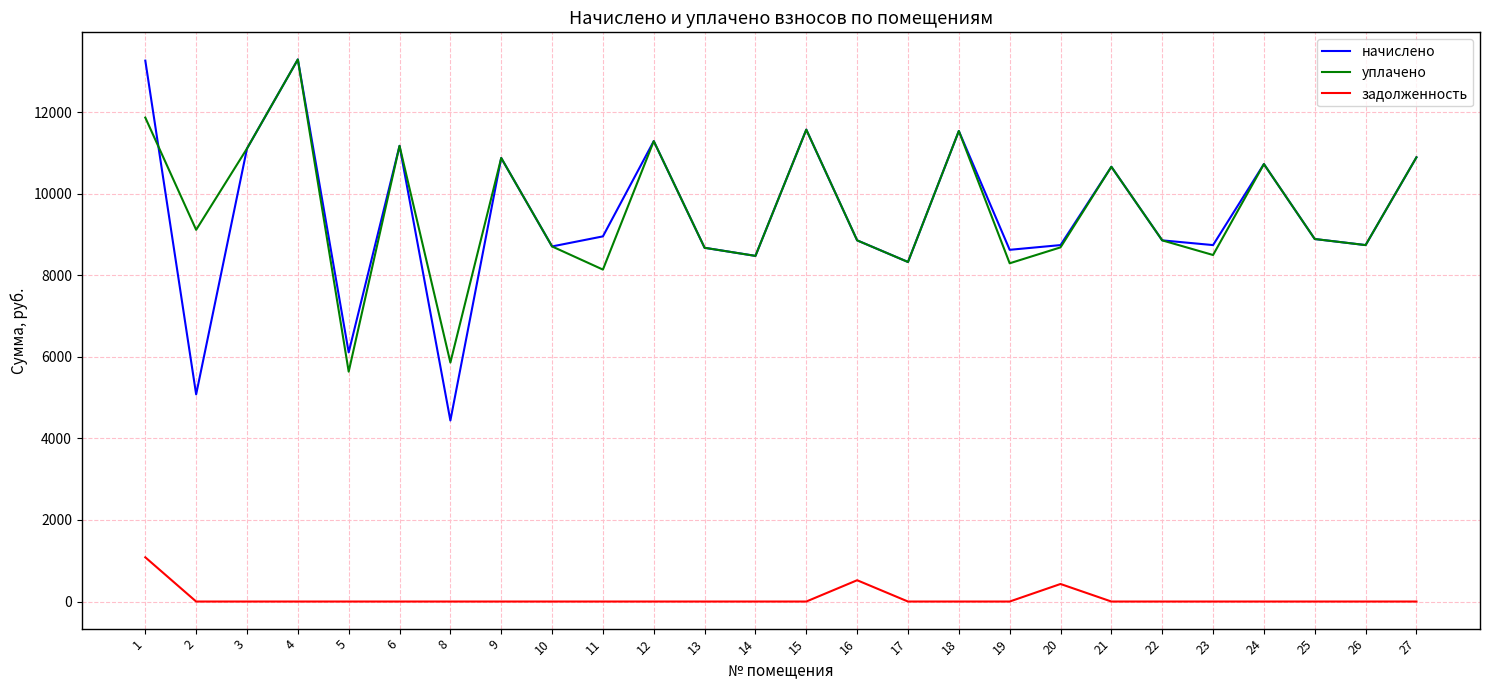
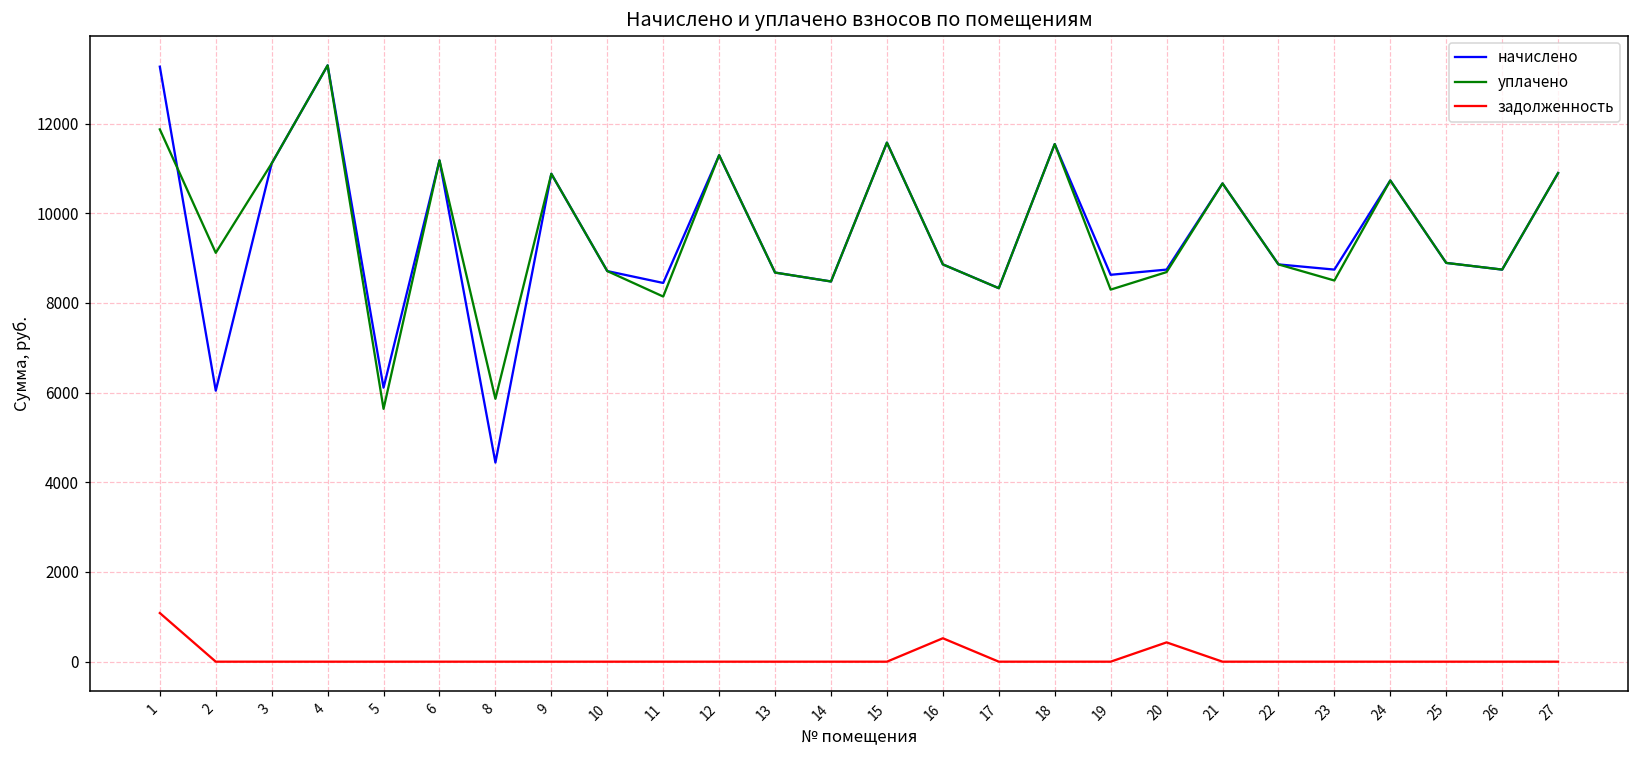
  {
    "начислено": {
      "1": 13300,
-     "2": 5100,
+     "2": 6000,
      "5": 6100,
      "8": 4400,
-     "11": 9000,
+     "11": 8400,
      "19": 8600,
      "23": 8700
    },
    "уплачено": {
      "1": 11900,
      "2": 9100,
      "5": 5600,
      "8": 5900,
      "11": 8100,
      "19": 8300,
      "23": 8500
    },
    "задолженность": {
      "1": 1100,
      "2": 0,
      "3": 0,
      "4": 0,
      "5": 0,
      "6": 0,
      "8": 0,
      "9": 0,
      "10": 0,
      "11": 0,
      "12": 0,
      "13": 0,
      "14": 0,
      "15": 0,
      "16": 500,
      "17": 0,
      "18": 0,
      "19": 0,
      "20": 400,
      "21": 0,
      "22": 0,
      "23": 0,
      "24": 0,
      "25": 0,
      "26": 0,
      "27": 0
    }
  }
